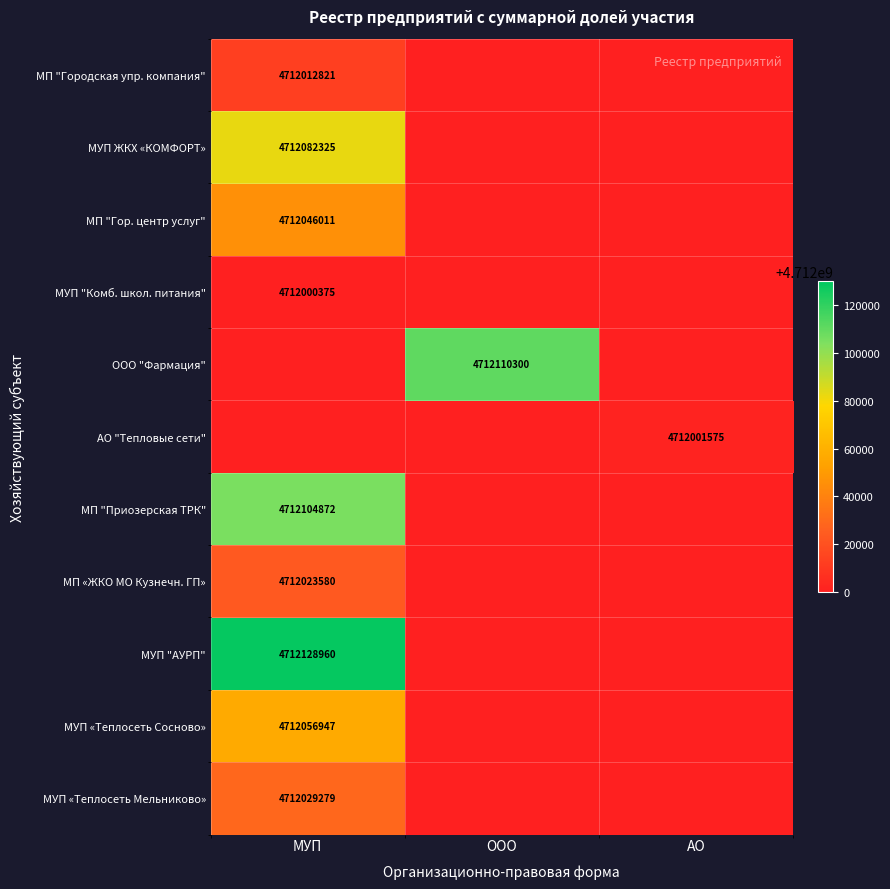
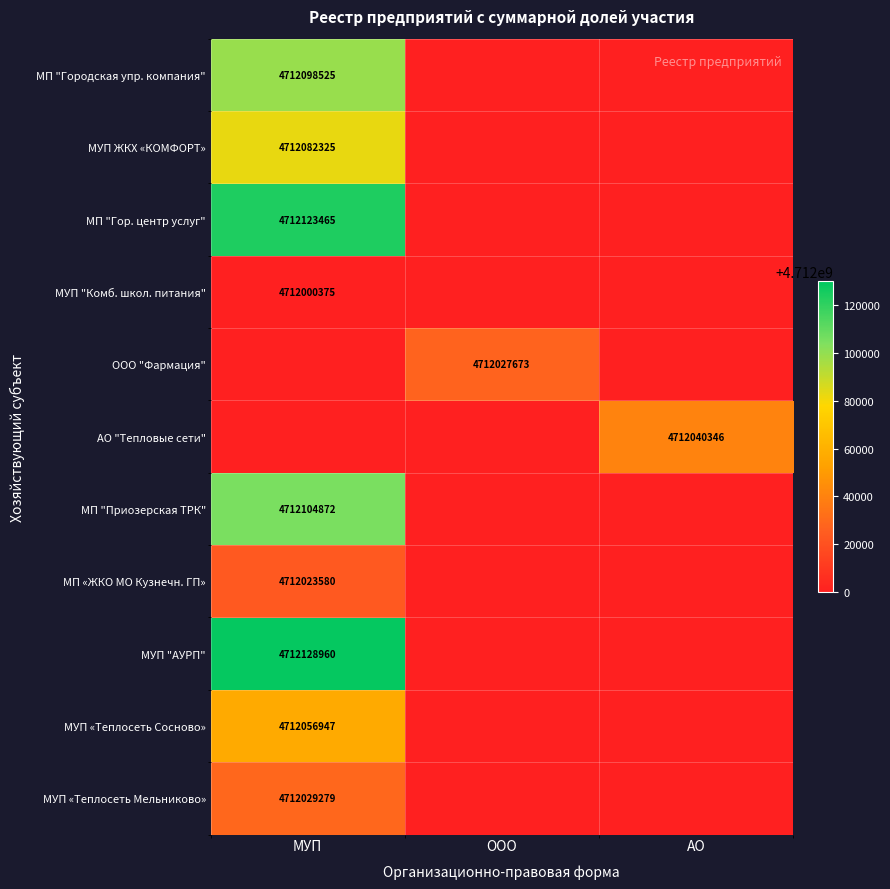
  {
    "МП \"Городская упр. компания\"": {
-     "МУП": 4712012821
+     "МУП": 4712098525
    },
    "МУП ЖКХ «КОМФОРТ»": {
      "МУП": 4712082325
    },
    "МП \"Гор. центр услуг\"": {
-     "МУП": 4712046011
+     "МУП": 4712123465
    },
    "МУП \"Комб. школ. питания\"": {
      "МУП": 4712000375
    },
    "ООО \"Фармация\"": {
-     "ООО": 4712110300
+     "ООО": 4712027673
    },
    "АО \"Тепловые сети\"": {
-     "АО": 4712001575
+     "АО": 4712040346
    },
    "МП \"Приозерская ТРК\"": {
      "МУП": 4712104872
    },
    "МП «ЖКО МО Кузнечн. ГП»": {
      "МУП": 4712023580
    },
    "МУП \"АУРП\"": {
      "МУП": 4712128960
    },
    "МУП «Теплосеть Сосново»": {
      "МУП": 4712056947
    },
    "МУП «Теплосеть Мельниково»": {
      "МУП": 4712029279
    }
  }
